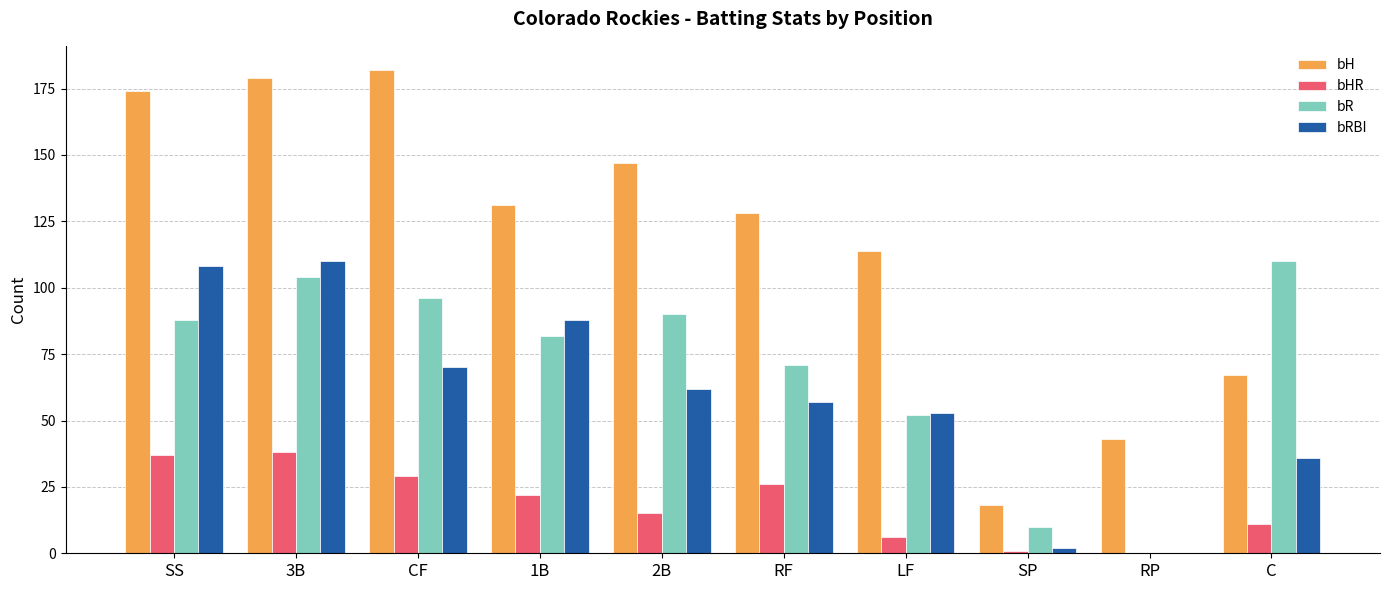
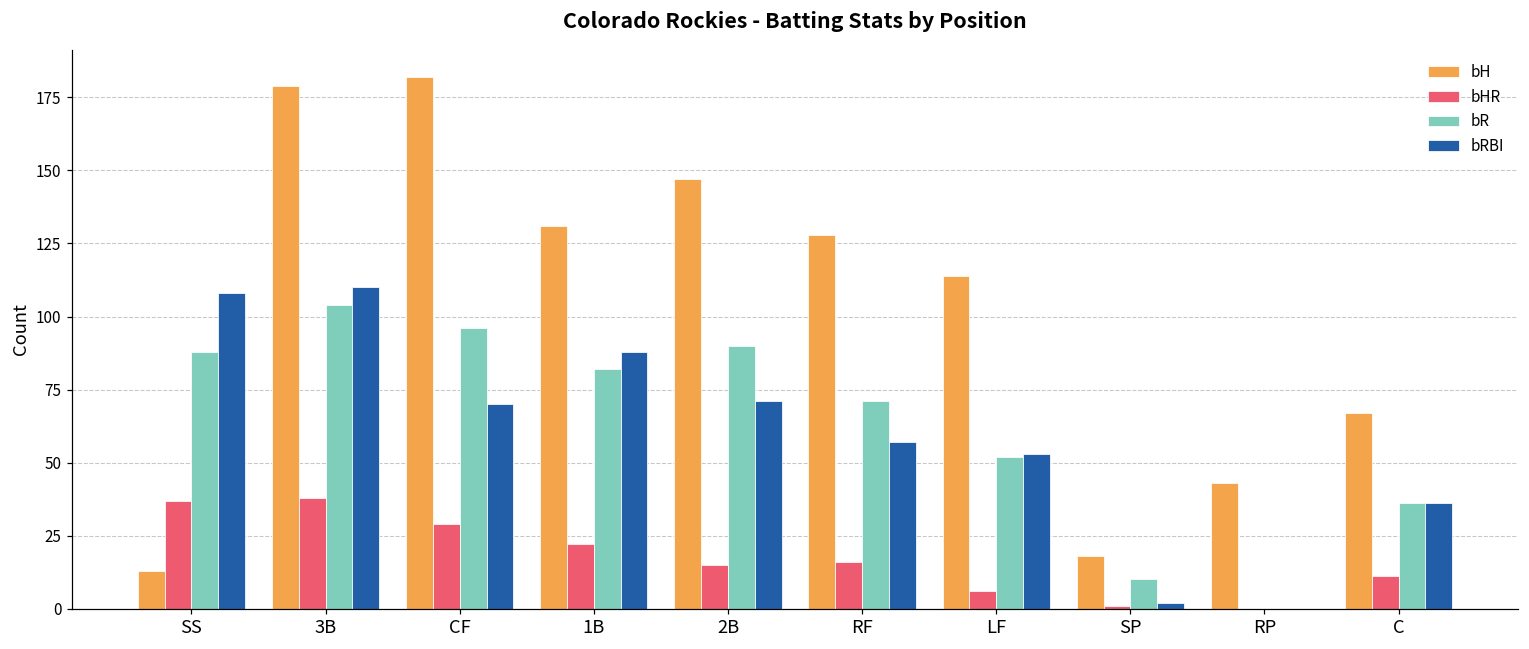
  {
    "bH": {
-     "SS": 174,
+     "SS": 13,
      "3B": 179,
      "CF": 182,
      "1B": 131,
      "2B": 147,
      "RF": 128,
      "LF": 114,
      "SP": 18,
      "RP": 43,
      "C": 67
    },
    "bHR": {
      "SS": 37,
      "3B": 38,
      "CF": 29,
      "1B": 22,
      "2B": 15,
-     "RF": 26,
+     "RF": 16,
      "LF": 6,
      "SP": 1,
      "RP": 0,
      "C": 11
    },
    "bR": {
      "SS": 88,
      "3B": 104,
      "CF": 96,
      "1B": 82,
      "2B": 90,
      "RF": 71,
      "LF": 52,
      "SP": 10,
      "RP": 0,
-     "C": 110
+     "C": 36
    },
    "bRBI": {
      "SS": 108,
      "3B": 110,
      "CF": 70,
      "1B": 88,
-     "2B": 62,
+     "2B": 71,
      "RF": 57,
      "LF": 53,
      "SP": 2,
      "RP": 0,
      "C": 36
    }
  }
